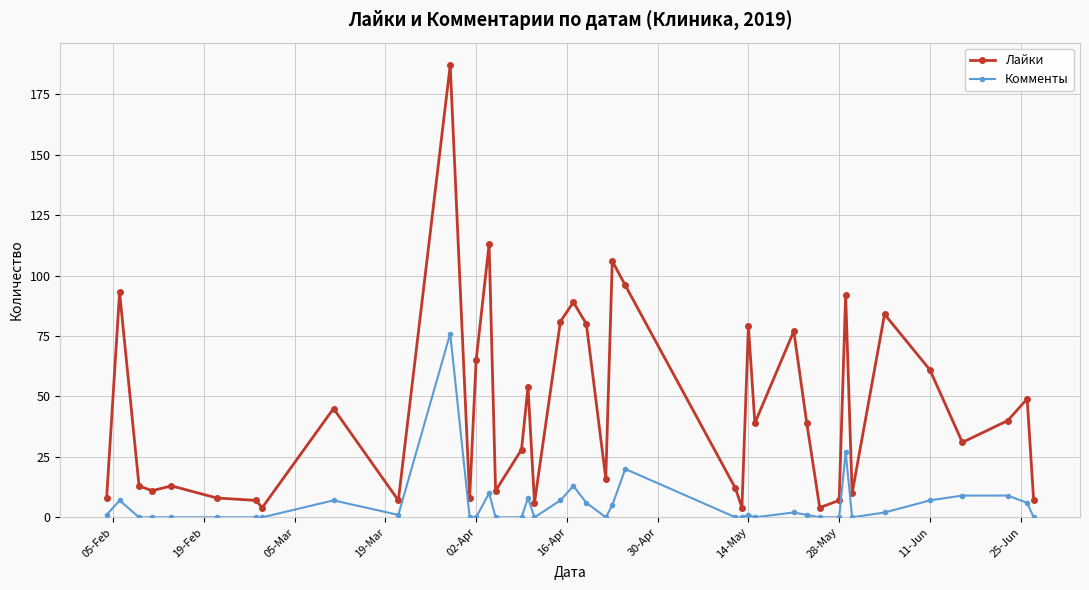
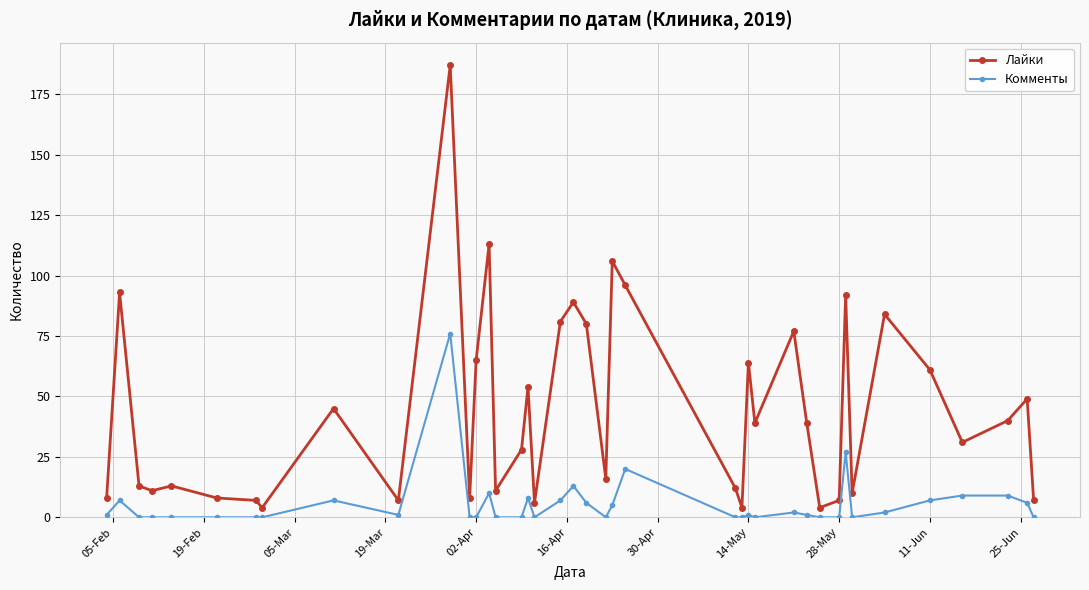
  {
    "Лайки": {
      "02-Apr": 65,
-     "14-May": 79,
+     "14-May": 64,
      "28-May": 7,
      "11-Jun": 61
    },
    "Комменты": {
      "02-Apr": 0,
      "14-May": 1,
      "28-May": 0,
      "11-Jun": 7
    }
  }
